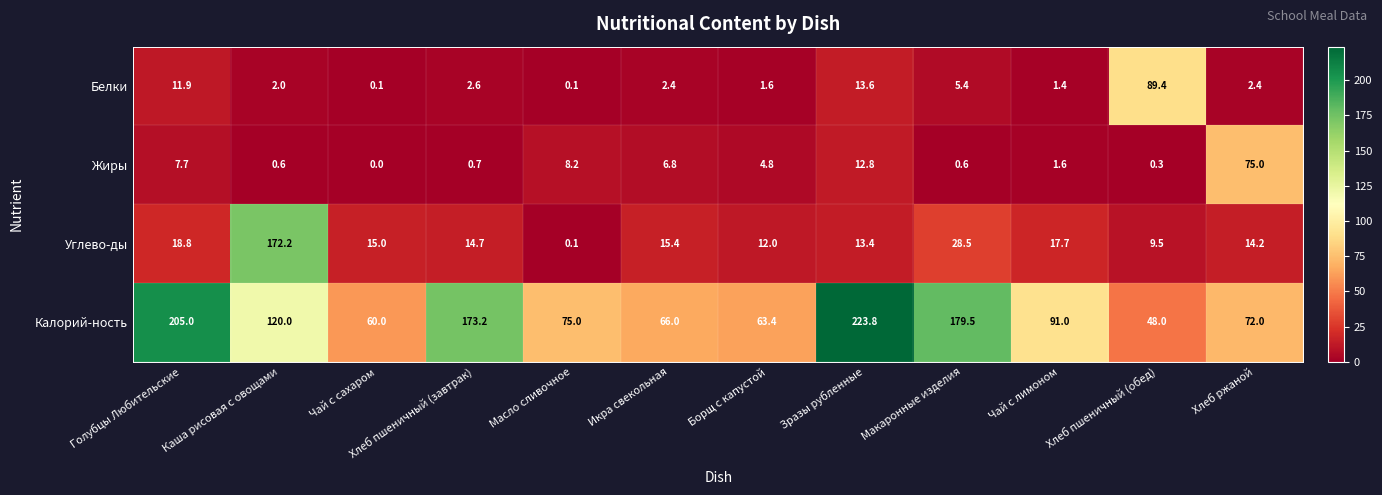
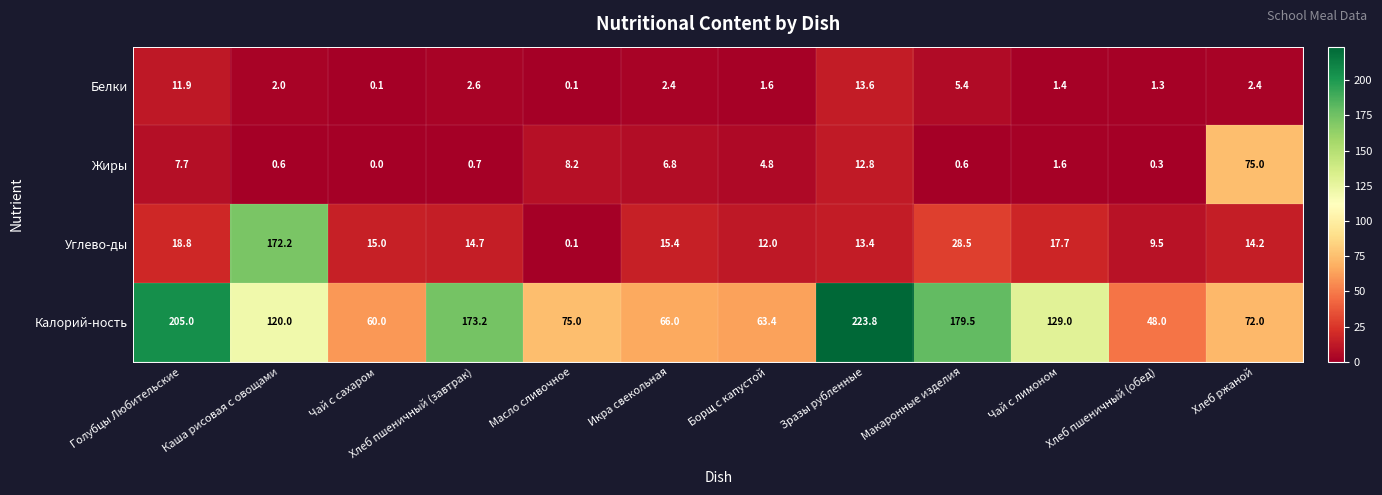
  {
    "Белки": {
      "Голубцы Любительские": 11.9,
      "Каша рисовая с овощами": 2.0,
      "Чай с сахаром": 0.1,
      "Хлеб пшеничный (завтрак)": 2.6,
      "Масло сливочное": 0.1,
      "Икра свекольная": 2.4,
      "Борщ с капустой": 1.6,
      "Зразы рубленные": 13.6,
      "Макаронные изделия": 5.4,
      "Чай с лимоном": 1.4,
-     "Хлеб пшеничный (обед)": 89.4,
+     "Хлеб пшеничный (обед)": 1.3,
      "Хлеб ржаной": 2.4
    },
    "Жиры": {
      "Голубцы Любительские": 7.7,
      "Каша рисовая с овощами": 0.6,
      "Чай с сахаром": 0.0,
      "Хлеб пшеничный (завтрак)": 0.7,
      "Масло сливочное": 8.2,
      "Икра свекольная": 6.8,
      "Борщ с капустой": 4.8,
      "Зразы рубленные": 12.8,
      "Макаронные изделия": 0.6,
      "Чай с лимоном": 1.6,
      "Хлеб пшеничный (обед)": 0.3,
      "Хлеб ржаной": 75.0
    },
    "Углево-ды": {
      "Голубцы Любительские": 18.8,
      "Каша рисовая с овощами": 172.2,
      "Чай с сахаром": 15.0,
      "Хлеб пшеничный (завтрак)": 14.7,
      "Масло сливочное": 0.1,
      "Икра свекольная": 15.4,
      "Борщ с капустой": 12.0,
      "Зразы рубленные": 13.4,
      "Макаронные изделия": 28.5,
      "Чай с лимоном": 17.7,
      "Хлеб пшеничный (обед)": 9.5,
      "Хлеб ржаной": 14.2
    },
    "Калорий-ность": {
      "Голубцы Любительские": 205.0,
      "Каша рисовая с овощами": 120.0,
      "Чай с сахаром": 60.0,
      "Хлеб пшеничный (завтрак)": 173.2,
      "Масло сливочное": 75.0,
      "Икра свекольная": 66.0,
      "Борщ с капустой": 63.4,
      "Зразы рубленные": 223.8,
      "Макаронные изделия": 179.5,
-     "Чай с лимоном": 91.0,
+     "Чай с лимоном": 129.0,
      "Хлеб пшеничный (обед)": 48.0,
      "Хлеб ржаной": 72.0
    }
  }
